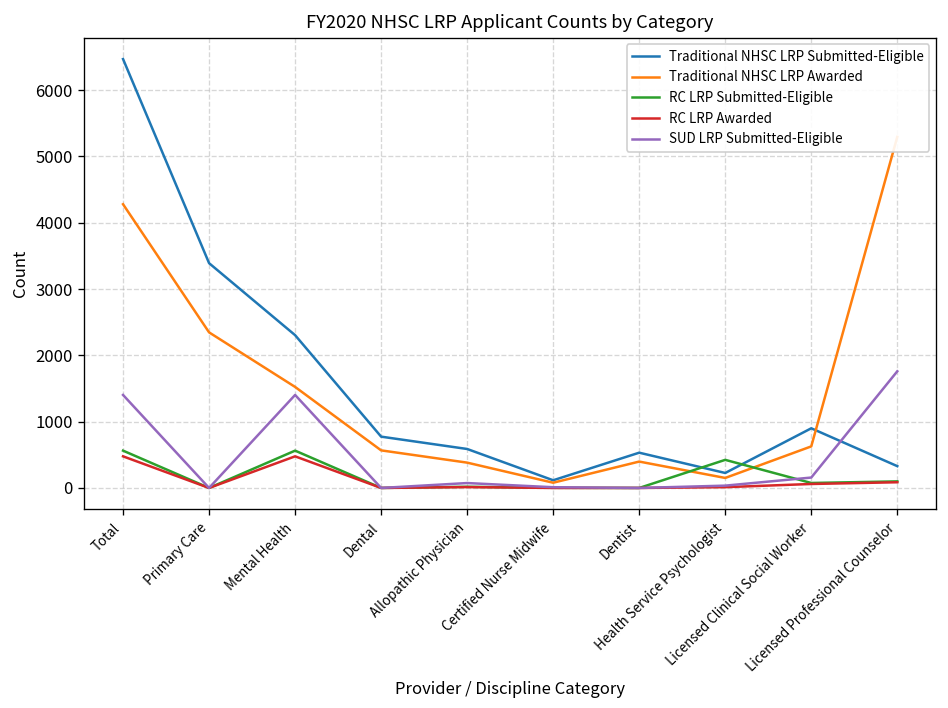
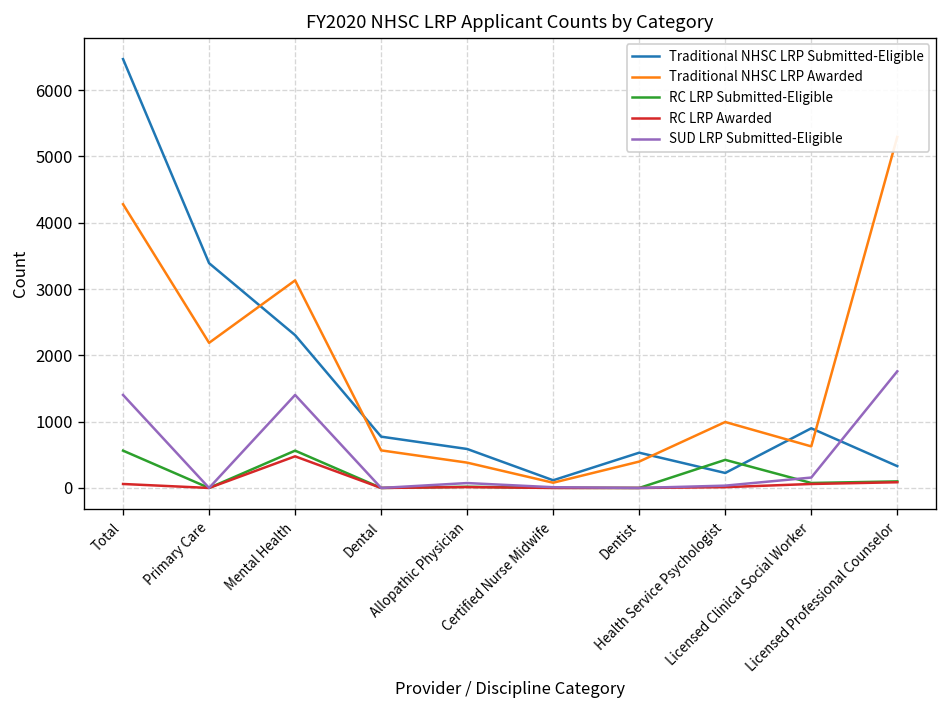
  {
    "Traditional NHSC LRP Submitted-Eligible": {
      "Total": 6500,
      "Primary Care": 3400,
      "Mental Health": 2300,
      "Dental": 800,
      "Allopathic Physician": 600,
      "Dentist": 500,
      "Health Service Psychologist": 200,
      "Licensed Clinical Social Worker": 900,
      "Licensed Professional Counselor": 300
    },
    "Traditional NHSC LRP Awarded": {
      "Total": 4300,
-     "Primary Care": 2300,
-     "Mental Health": 1500,
+     "Primary Care": 2200,
+     "Mental Health": 3100,
      "Dental": 600,
      "Allopathic Physician": 400,
      "Dentist": 400,
-     "Health Service Psychologist": 200,
+     "Health Service Psychologist": 1000,
      "Licensed Clinical Social Worker": 600
    },
    "RC LRP Submitted-Eligible": {
      "Total": 600,
      "Mental Health": 600,
      "Health Service Psychologist": 400
    },
    "RC LRP Awarded": {
-     "Total": 500,
+     "Total": 100,
      "Mental Health": 500
    },
    "SUD LRP Submitted-Eligible": {
      "Total": 1400,
      "Mental Health": 1400,
      "Allopathic Physician": 100,
      "Licensed Clinical Social Worker": 200,
      "Licensed Professional Counselor": 1800
    }
  }
